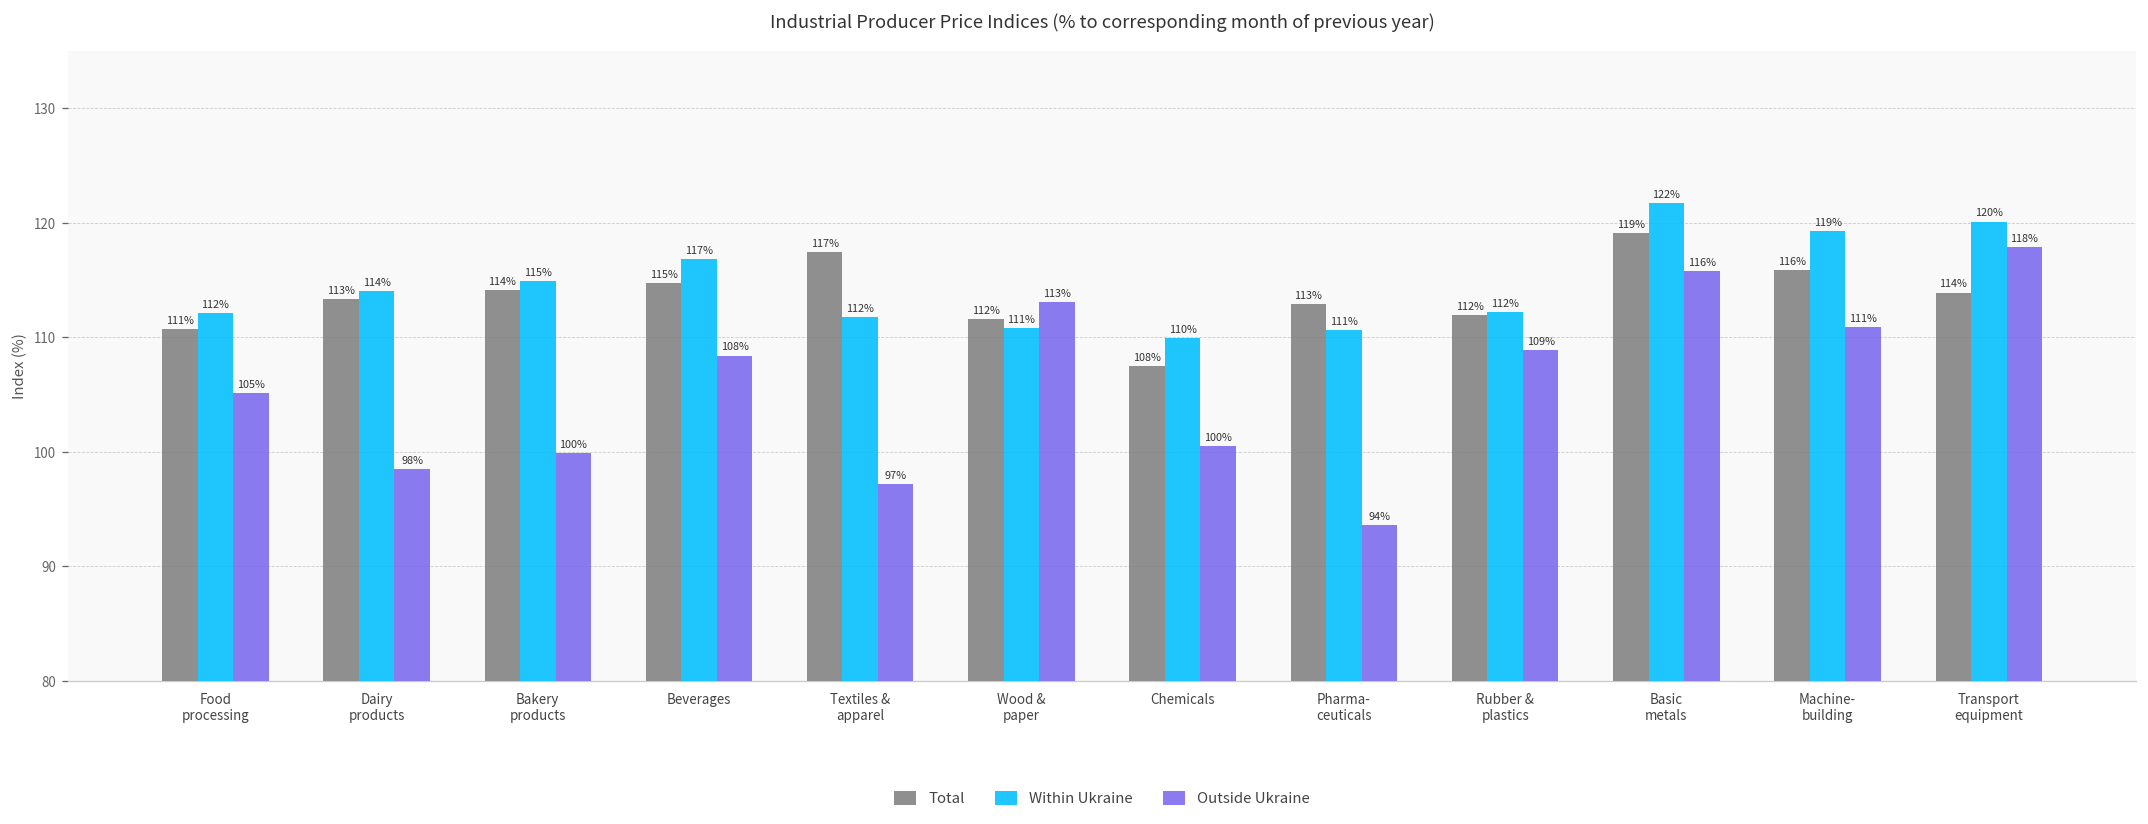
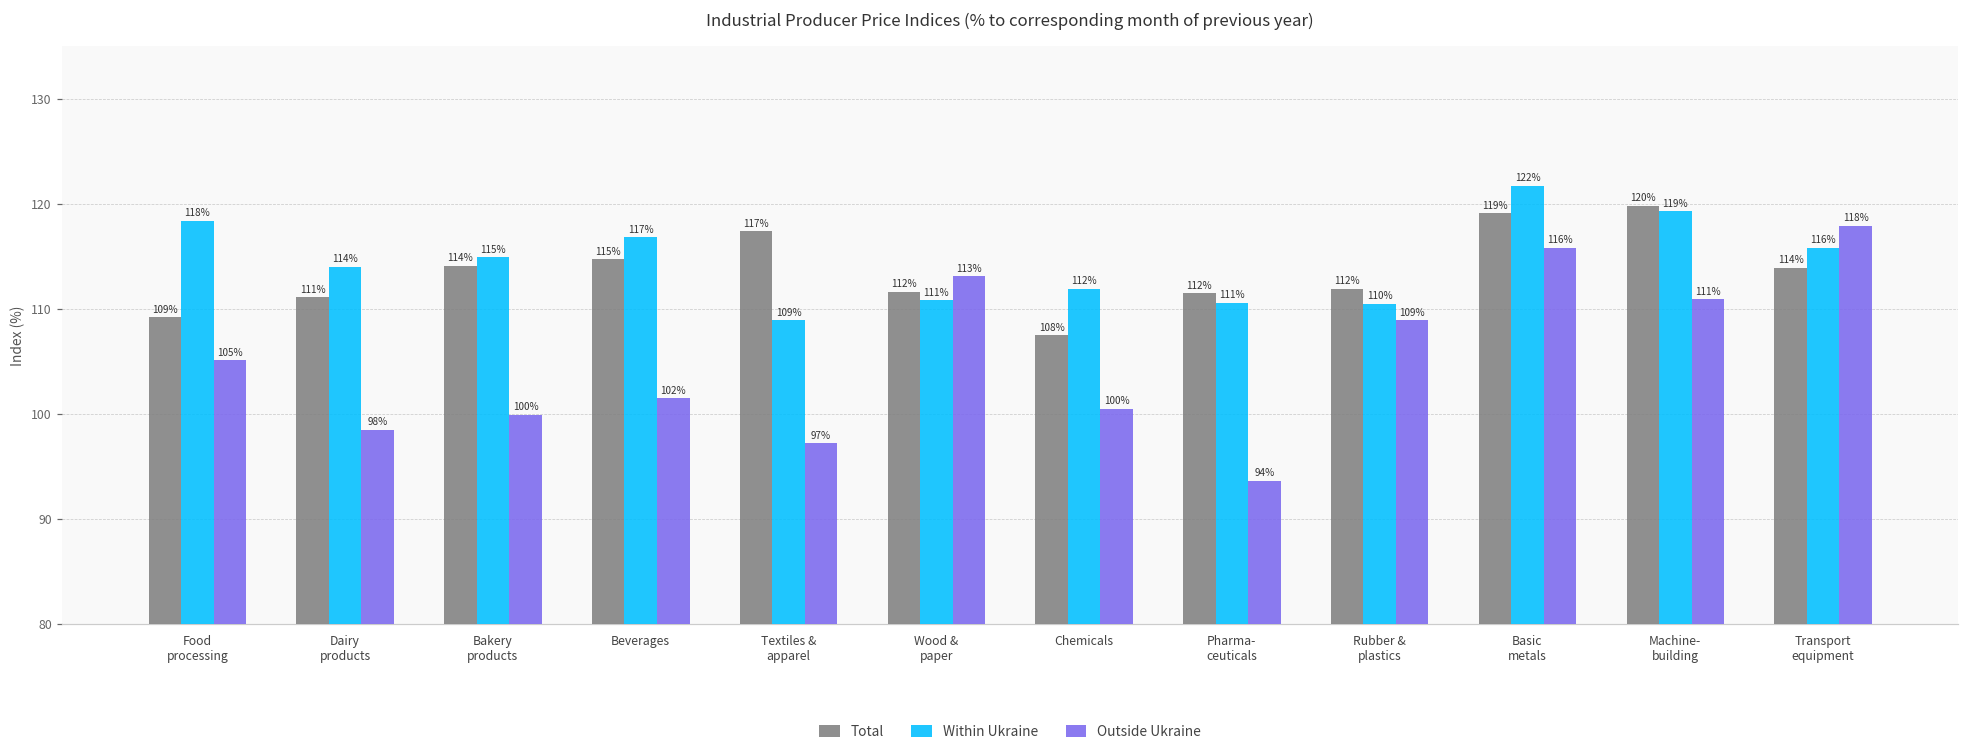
  {
    "Total": {
-     "Food processing": "111%",
-     "Dairy products": "113%",
+     "Food processing": "109%",
+     "Dairy products": "111%",
      "Bakery products": "114%",
      "Beverages": "115%",
      "Textiles & apparel": "117%",
      "Wood & paper": "112%",
      "Chemicals": "108%",
-     "Pharma- ceuticals": "113%",
+     "Pharma- ceuticals": "112%",
      "Rubber & plastics": "112%",
      "Basic metals": "119%",
-     "Machine- building": "116%",
+     "Machine- building": "120%",
      "Transport equipment": "114%"
    },
    "Within Ukraine": {
-     "Food processing": "112%",
+     "Food processing": "118%",
      "Dairy products": "114%",
      "Bakery products": "115%",
      "Beverages": "117%",
-     "Textiles & apparel": "112%",
+     "Textiles & apparel": "109%",
      "Wood & paper": "111%",
-     "Chemicals": "110%",
+     "Chemicals": "112%",
      "Pharma- ceuticals": "111%",
-     "Rubber & plastics": "112%",
+     "Rubber & plastics": "110%",
      "Basic metals": "122%",
      "Machine- building": "119%",
-     "Transport equipment": "120%"
+     "Transport equipment": "116%"
    },
    "Outside Ukraine": {
      "Food processing": "105%",
      "Dairy products": "98%",
      "Bakery products": "100%",
-     "Beverages": "108%",
+     "Beverages": "102%",
      "Textiles & apparel": "97%",
      "Wood & paper": "113%",
      "Chemicals": "100%",
      "Pharma- ceuticals": "94%",
      "Rubber & plastics": "109%",
      "Basic metals": "116%",
      "Machine- building": "111%",
      "Transport equipment": "118%"
    }
  }
